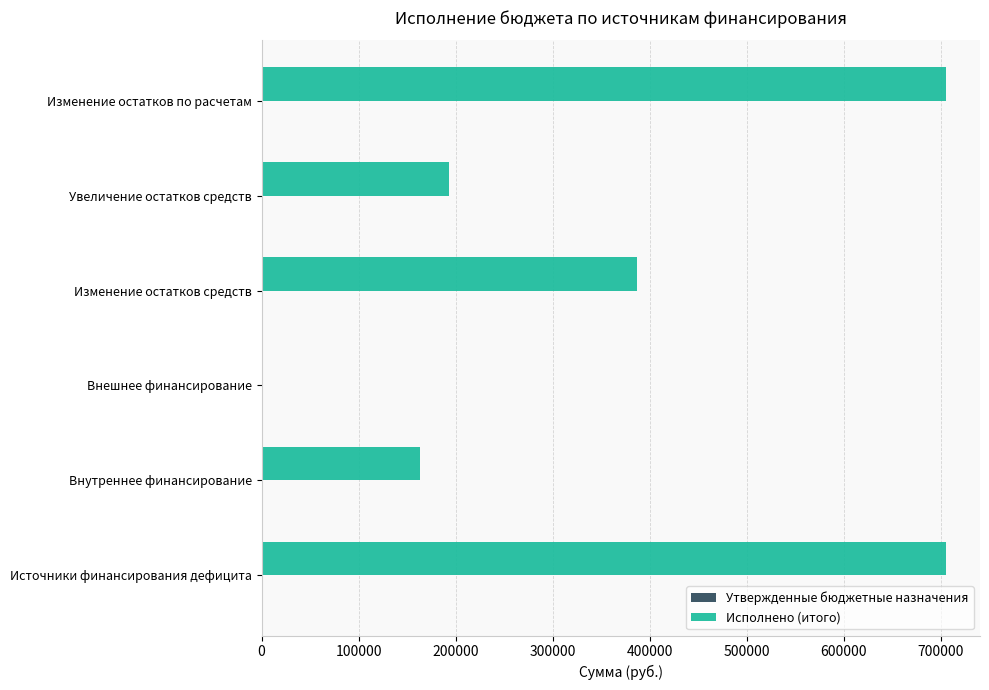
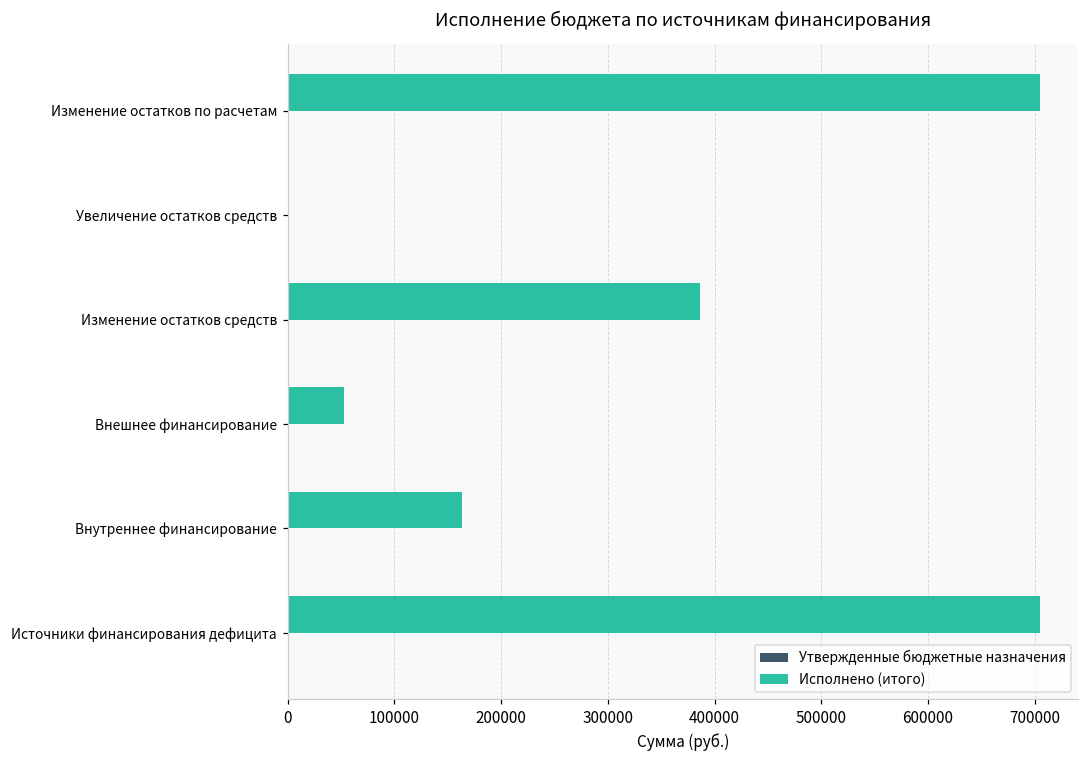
  {
    "Утвержденные бюджетные назначения": {
      "Изменение остатков по расчетам": 0,
      "Увеличение остатков средств": 0,
      "Изменение остатков средств": 0,
      "Внешнее финансирование": 0,
      "Внутреннее финансирование": 0,
      "Источники финансирования дефицита": 0
    },
    "Исполнено (итого)": {
      "Изменение остатков по расчетам": 710000,
-     "Увеличение остатков средств": 190000,
+     "Увеличение остатков средств": 0,
      "Изменение остатков средств": 390000,
-     "Внешнее финансирование": 0,
+     "Внешнее финансирование": 50000,
      "Внутреннее финансирование": 160000,
      "Источники финансирования дефицита": 710000
    }
  }
